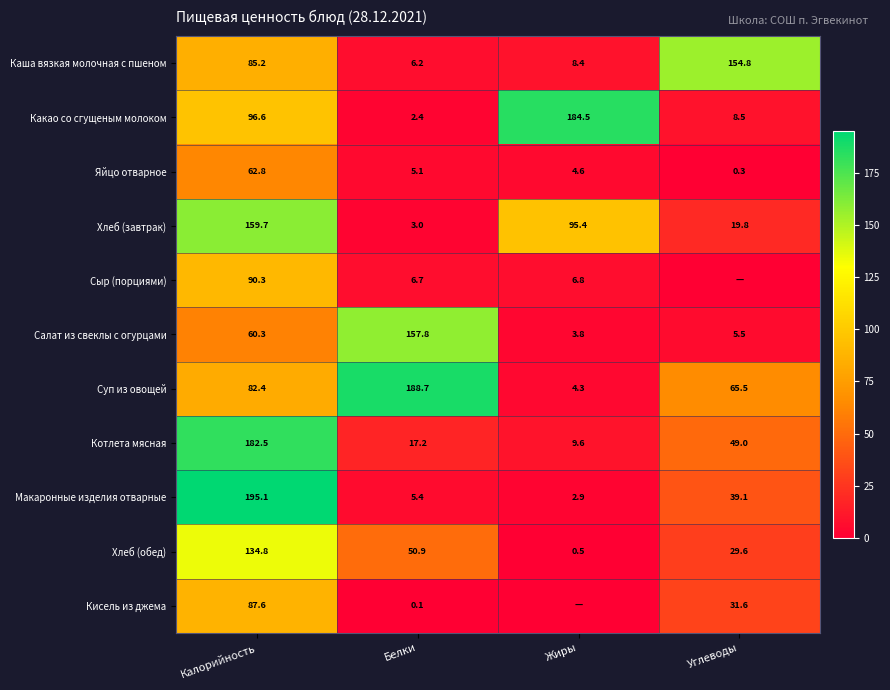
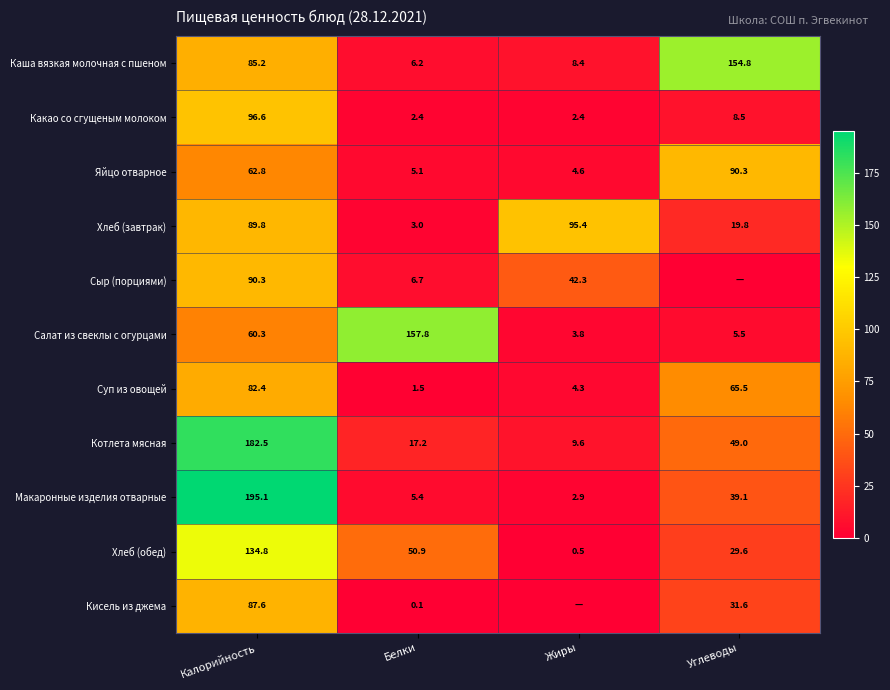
  {
    "Каша вязкая молочная с пшеном": {
      "Калорийность": 85.2,
      "Белки": 6.2,
      "Жиры": 8.4,
      "Углеводы": 154.8
    },
    "Какао со сгущеным молоком": {
      "Калорийность": 96.6,
      "Белки": 2.4,
-     "Жиры": 184.5,
+     "Жиры": 2.4,
      "Углеводы": 8.5
    },
    "Яйцо отварное": {
      "Калорийность": 62.8,
      "Белки": 5.1,
      "Жиры": 4.6,
-     "Углеводы": 0.3
+     "Углеводы": 90.3
    },
    "Хлеб (завтрак)": {
-     "Калорийность": 159.7,
+     "Калорийность": 89.8,
      "Белки": 3.0,
      "Жиры": 95.4,
      "Углеводы": 19.8
    },
    "Сыр (порциями)": {
      "Калорийность": 90.3,
      "Белки": 6.7,
-     "Жиры": 6.8
+     "Жиры": 42.3
    },
    "Салат из свеклы с огурцами": {
      "Калорийность": 60.3,
      "Белки": 157.8,
      "Жиры": 3.8,
      "Углеводы": 5.5
    },
    "Суп из овощей": {
      "Калорийность": 82.4,
-     "Белки": 188.7,
+     "Белки": 1.5,
      "Жиры": 4.3,
      "Углеводы": 65.5
    },
    "Котлета мясная": {
      "Калорийность": 182.5,
      "Белки": 17.2,
      "Жиры": 9.6,
      "Углеводы": 49.0
    },
    "Макаронные изделия отварные": {
      "Калорийность": 195.1,
      "Белки": 5.4,
      "Жиры": 2.9,
      "Углеводы": 39.1
    },
    "Хлеб (обед)": {
      "Калорийность": 134.8,
      "Белки": 50.9,
      "Жиры": 0.5,
      "Углеводы": 29.6
    },
    "Кисель из джема": {
      "Калорийность": 87.6,
      "Белки": 0.1,
      "Углеводы": 31.6
    }
  }
